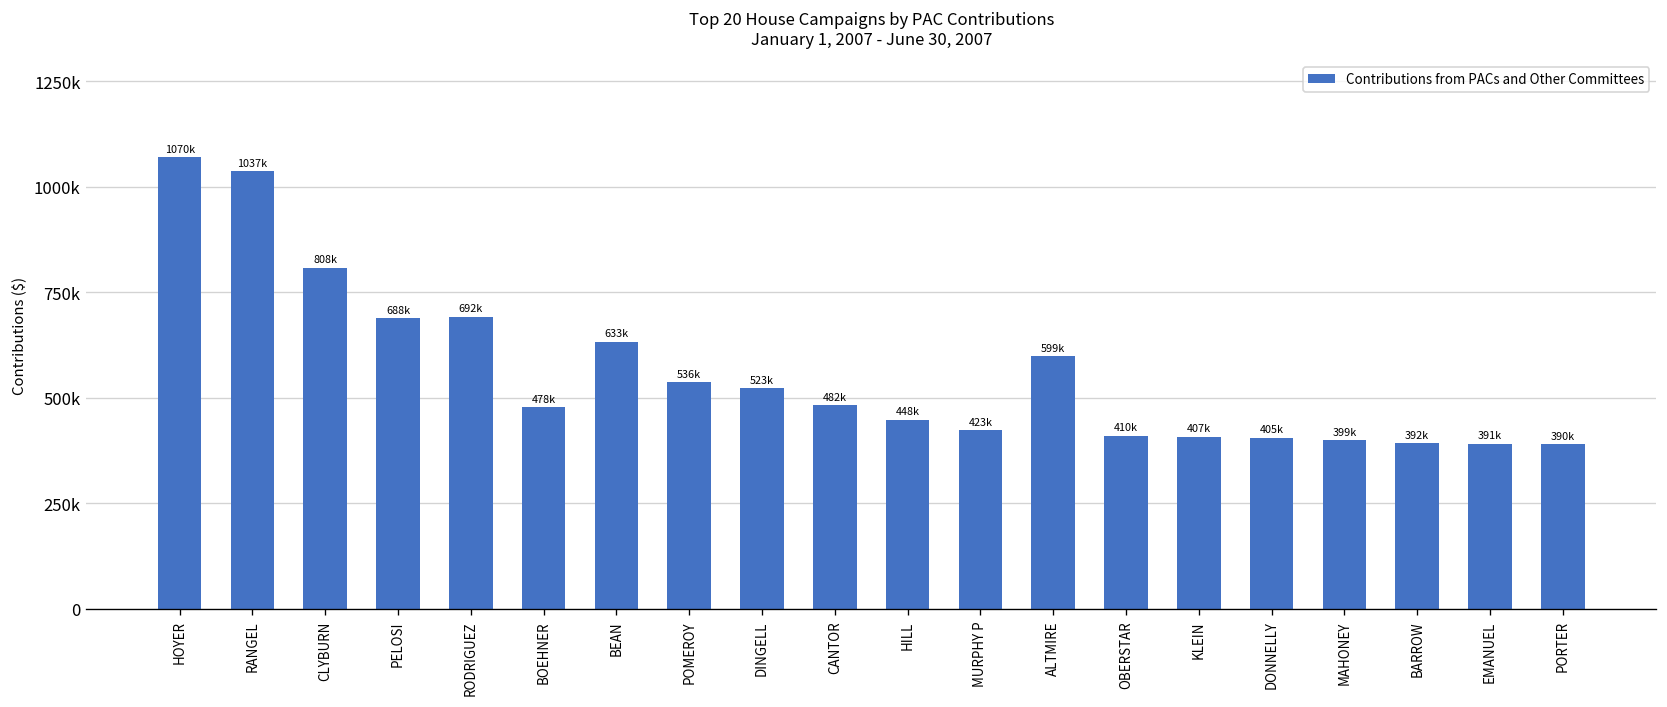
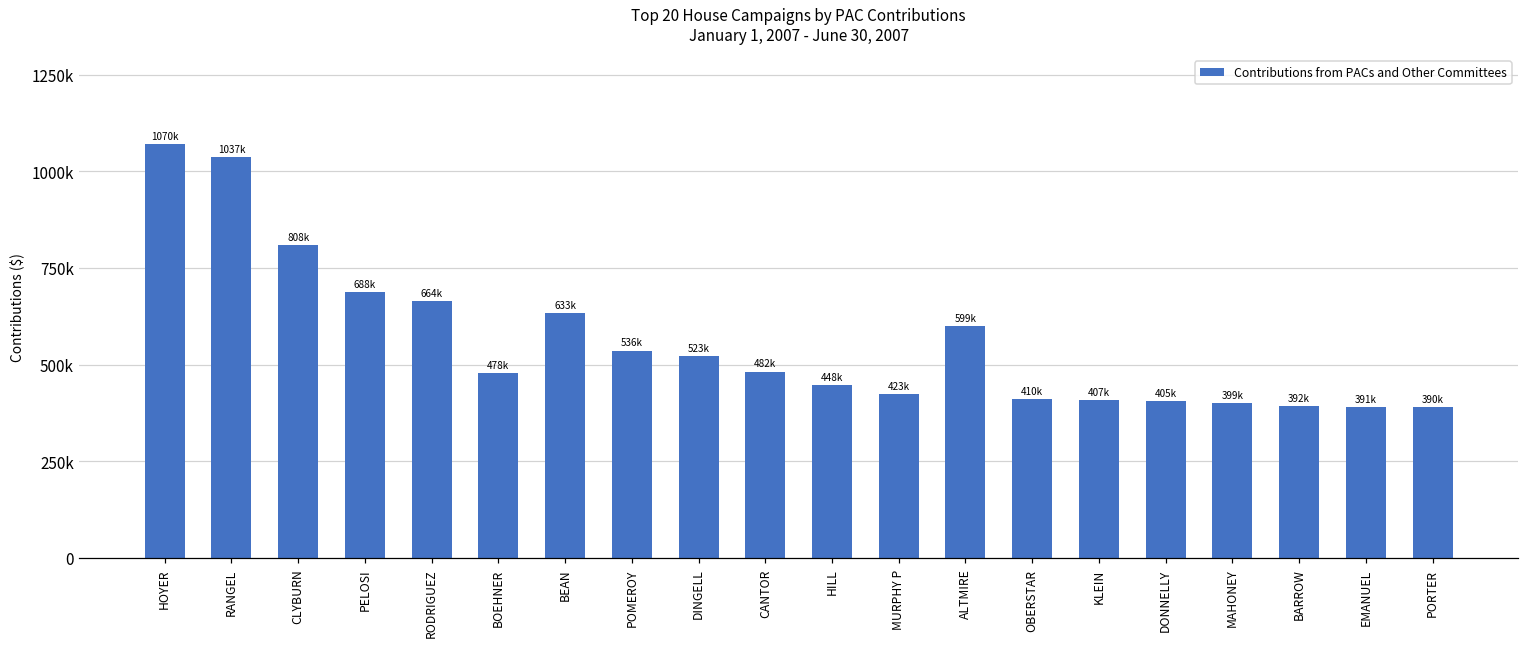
  {
    "HOYER": "1070k",
    "RANGEL": "1037k",
    "CLYBURN": "808k",
    "PELOSI": "688k",
-   "RODRIGUEZ": "692k",
+   "RODRIGUEZ": "664k",
    "BOEHNER": "478k",
    "BEAN": "633k",
    "POMEROY": "536k",
    "DINGELL": "523k",
    "CANTOR": "482k",
    "HILL": "448k",
    "MURPHY P": "423k",
    "ALTMIRE": "599k",
    "OBERSTAR": "410k",
    "KLEIN": "407k",
    "DONNELLY": "405k",
    "MAHONEY": "399k",
    "BARROW": "392k",
    "EMANUEL": "391k",
    "PORTER": "390k"
  }
